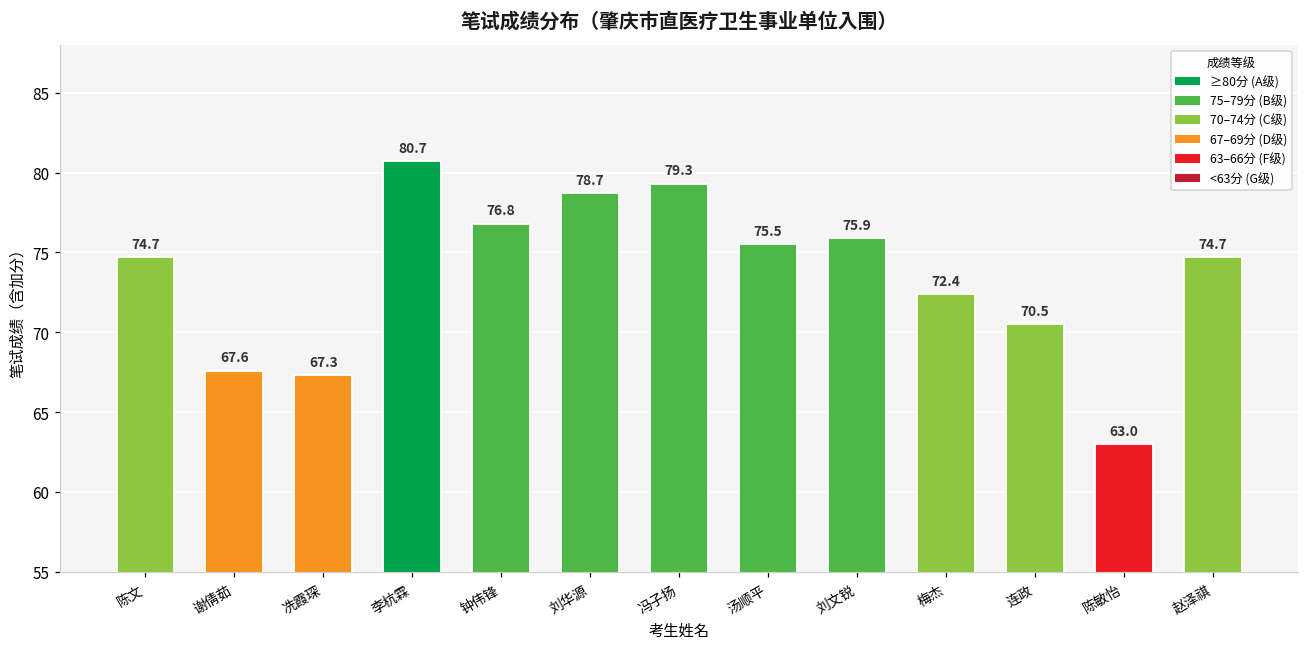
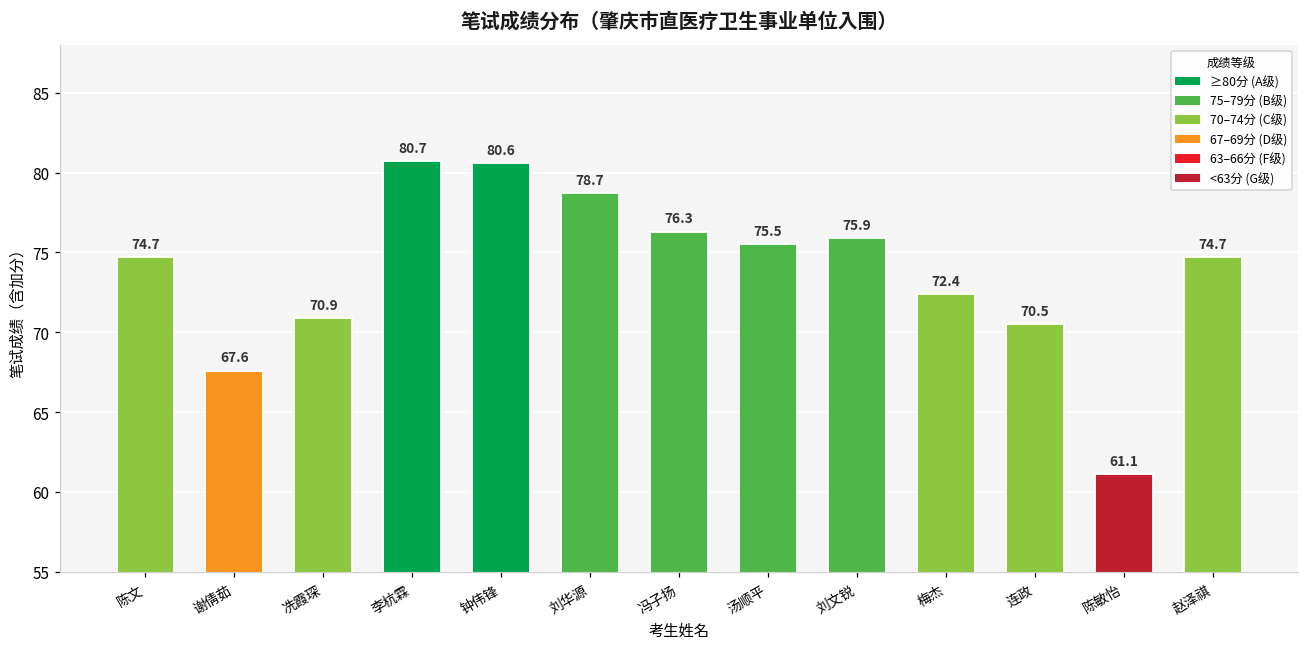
  {
    "陈文": 74.7,
    "谢倩茹": 67.6,
-   "冼霞琛": 67.3,
+   "冼霞琛": 70.9,
    "李杭霖": 80.7,
-   "钟伟锋": 76.8,
+   "钟伟锋": 80.6,
    "刘华源": 78.7,
-   "冯子扬": 79.3,
+   "冯子扬": 76.3,
    "汤顺平": 75.5,
    "刘文锐": 75.9,
    "梅杰": 72.4,
    "连政": 70.5,
-   "陈敏怡": 63.0,
+   "陈敏怡": 61.1,
    "赵泽祺": 74.7
  }
